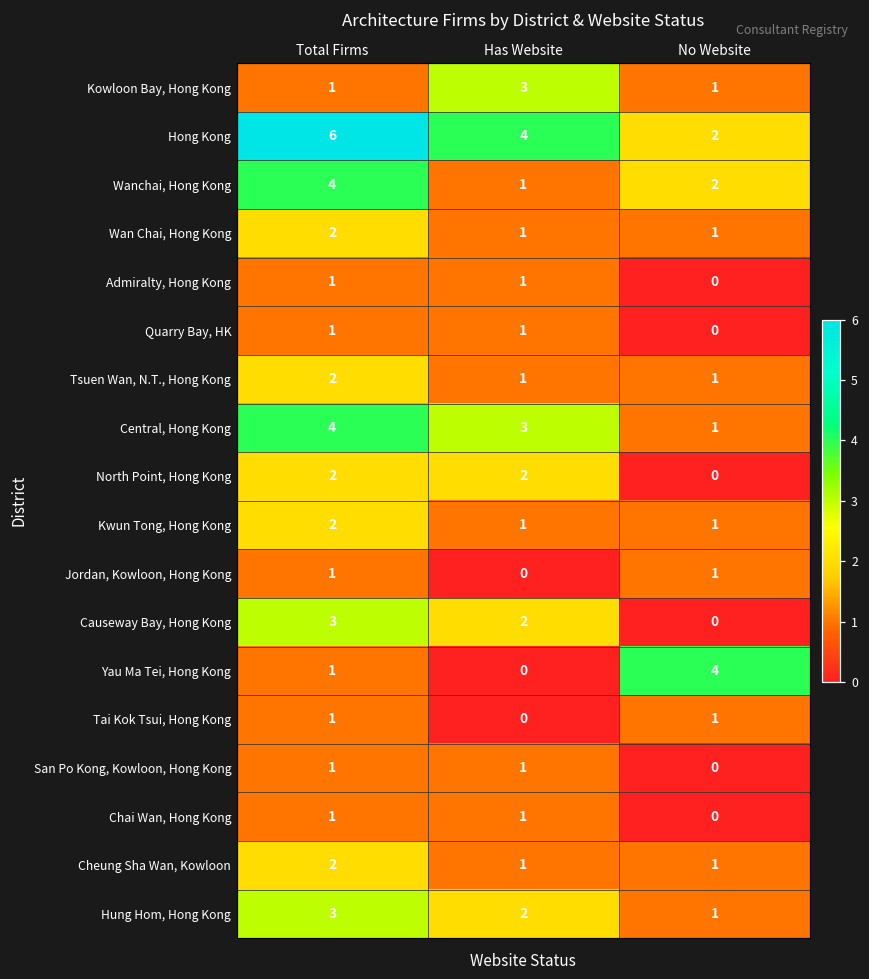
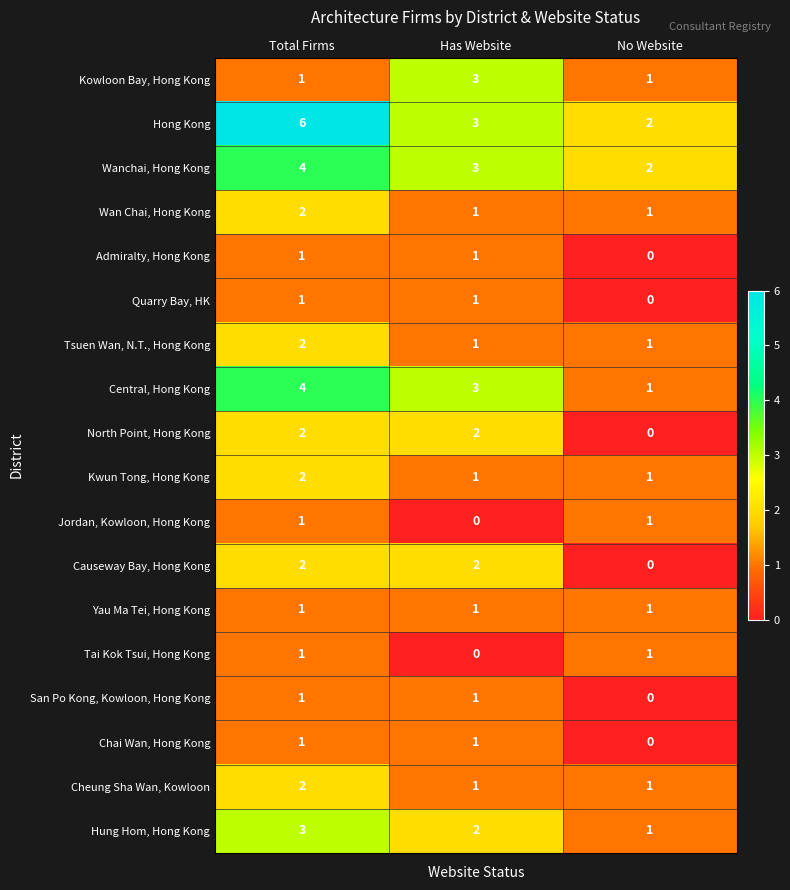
  {
    "Kowloon Bay, Hong Kong": {
      "Total Firms": 1,
      "Has Website": 3,
      "No Website": 1
    },
    "Hong Kong": {
      "Total Firms": 6,
-     "Has Website": 4,
+     "Has Website": 3,
      "No Website": 2
    },
    "Wanchai, Hong Kong": {
      "Total Firms": 4,
-     "Has Website": 1,
+     "Has Website": 3,
      "No Website": 2
    },
    "Wan Chai, Hong Kong": {
      "Total Firms": 2,
      "Has Website": 1,
      "No Website": 1
    },
    "Admiralty, Hong Kong": {
      "Total Firms": 1,
      "Has Website": 1,
      "No Website": 0
    },
    "Quarry Bay, HK": {
      "Total Firms": 1,
      "Has Website": 1,
      "No Website": 0
    },
    "Tsuen Wan, N.T., Hong Kong": {
      "Total Firms": 2,
      "Has Website": 1,
      "No Website": 1
    },
    "Central, Hong Kong": {
      "Total Firms": 4,
      "Has Website": 3,
      "No Website": 1
    },
    "North Point, Hong Kong": {
      "Total Firms": 2,
      "Has Website": 2,
      "No Website": 0
    },
    "Kwun Tong, Hong Kong": {
      "Total Firms": 2,
      "Has Website": 1,
      "No Website": 1
    },
    "Jordan, Kowloon, Hong Kong": {
      "Total Firms": 1,
      "Has Website": 0,
      "No Website": 1
    },
    "Causeway Bay, Hong Kong": {
-     "Total Firms": 3,
+     "Total Firms": 2,
      "Has Website": 2,
      "No Website": 0
    },
    "Yau Ma Tei, Hong Kong": {
      "Total Firms": 1,
-     "Has Website": 0,
-     "No Website": 4
+     "Has Website": 1,
+     "No Website": 1
    },
    "Tai Kok Tsui, Hong Kong": {
      "Total Firms": 1,
      "Has Website": 0,
      "No Website": 1
    },
    "San Po Kong, Kowloon, Hong Kong": {
      "Total Firms": 1,
      "Has Website": 1,
      "No Website": 0
    },
    "Chai Wan, Hong Kong": {
      "Total Firms": 1,
      "Has Website": 1,
      "No Website": 0
    },
    "Cheung Sha Wan, Kowloon": {
      "Total Firms": 2,
      "Has Website": 1,
      "No Website": 1
    },
    "Hung Hom, Hong Kong": {
      "Total Firms": 3,
      "Has Website": 2,
      "No Website": 1
    }
  }
